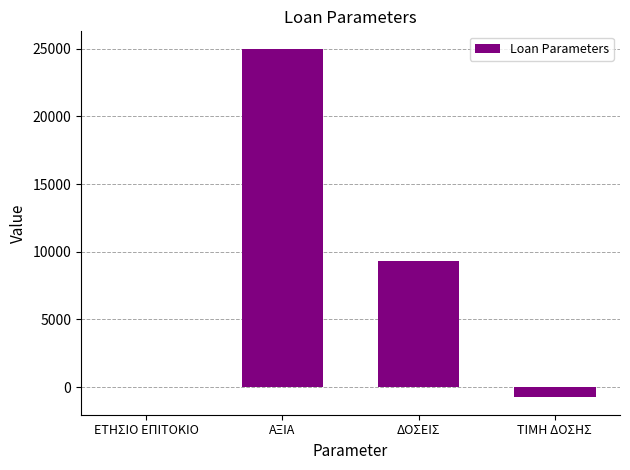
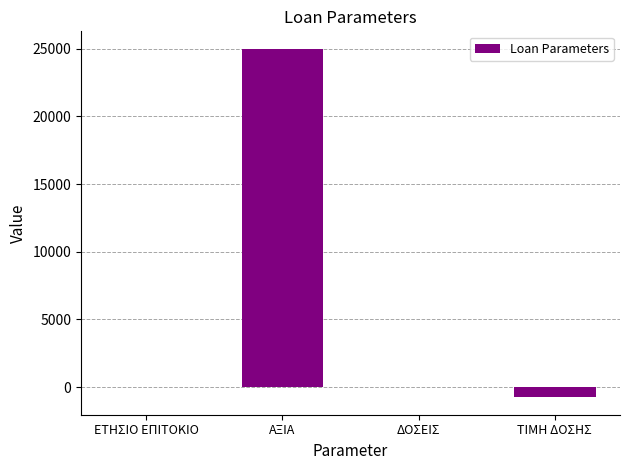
  {
    "ΑΞΙΑ": 25000,
-   "ΔΟΣΕΙΣ": 9300,
+   "ΔΟΣΕΙΣ": 0,
    "ΤΙΜΗ ΔΟΣΗΣ": -700
  }
